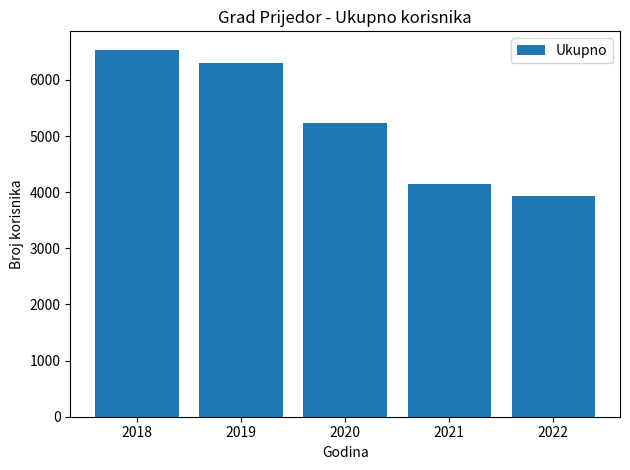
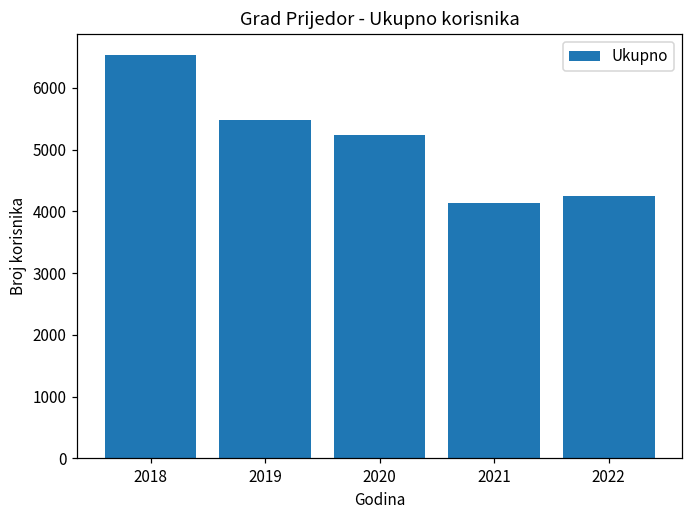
  {
    "2018": 6500,
-   "2019": 6300,
+   "2019": 5500,
    "2020": 5200,
    "2021": 4100,
-   "2022": 3900
+   "2022": 4200
  }
